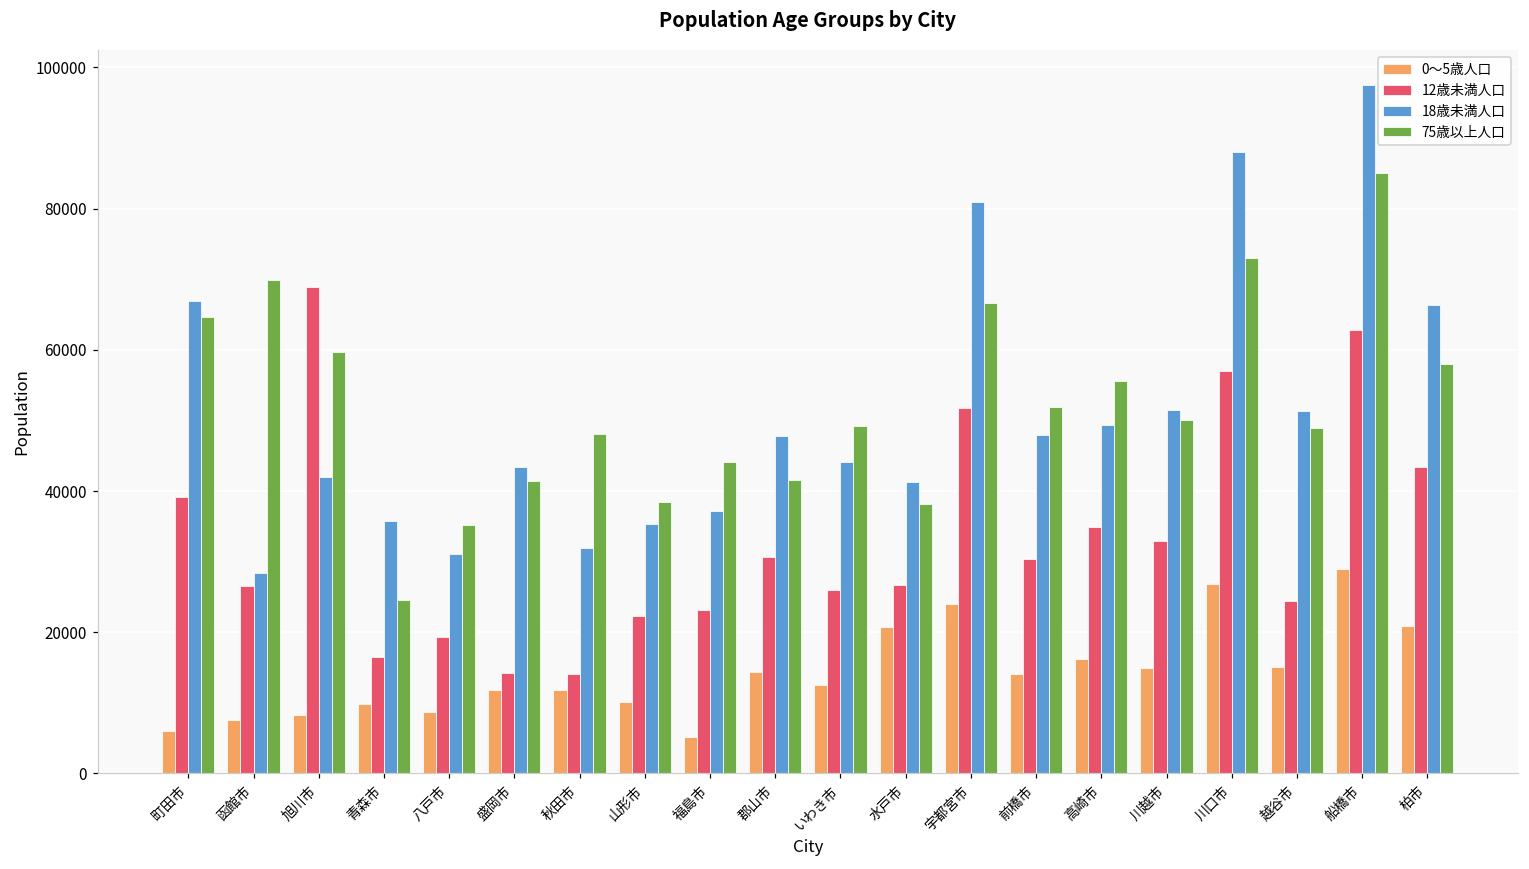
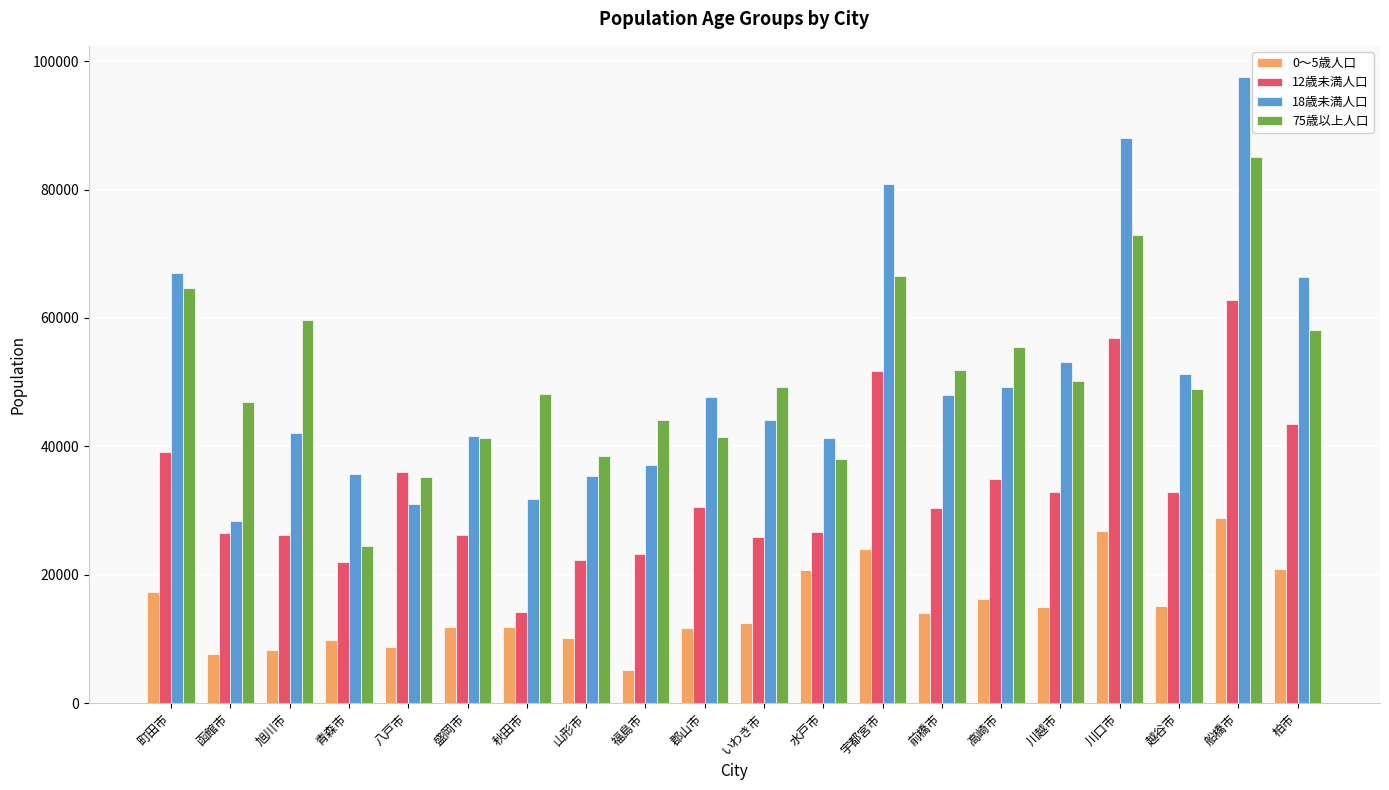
  {
    "0～5歳人口": {
-     "町田市": 6000,
+     "町田市": 17000,
      "函館市": 8000,
      "旭川市": 8000,
      "青森市": 10000,
      "八戸市": 9000,
      "盛岡市": 12000,
      "秋田市": 12000,
      "山形市": 10000,
      "福島市": 5000,
-     "郡山市": 14000,
+     "郡山市": 12000,
      "いわき市": 13000,
      "水戸市": 21000,
      "宇都宮市": 24000,
      "前橋市": 14000,
      "高崎市": 16000,
      "川越市": 15000,
      "川口市": 27000,
      "越谷市": 15000,
      "船橋市": 29000,
      "柏市": 21000
    },
    "12歳未満人口": {
      "町田市": 39000,
      "函館市": 26000,
-     "旭川市": 69000,
-     "青森市": 17000,
-     "八戸市": 19000,
-     "盛岡市": 14000,
+     "旭川市": 26000,
+     "青森市": 22000,
+     "八戸市": 36000,
+     "盛岡市": 26000,
      "秋田市": 14000,
      "山形市": 22000,
      "福島市": 23000,
      "郡山市": 31000,
      "いわき市": 26000,
      "水戸市": 27000,
      "宇都宮市": 52000,
      "前橋市": 30000,
      "高崎市": 35000,
      "川越市": 33000,
      "川口市": 57000,
-     "越谷市": 24000,
+     "越谷市": 33000,
      "船橋市": 63000,
      "柏市": 43000
    },
    "18歳未満人口": {
      "町田市": 67000,
      "函館市": 28000,
      "旭川市": 42000,
      "青森市": 36000,
      "八戸市": 31000,
-     "盛岡市": 43000,
+     "盛岡市": 42000,
      "秋田市": 32000,
      "山形市": 35000,
      "福島市": 37000,
      "郡山市": 48000,
      "いわき市": 44000,
      "水戸市": 41000,
      "宇都宮市": 81000,
      "前橋市": 48000,
      "高崎市": 49000,
-     "川越市": 51000,
+     "川越市": 53000,
      "川口市": 88000,
      "越谷市": 51000,
      "船橋市": 98000,
      "柏市": 66000
    },
    "75歳以上人口": {
      "町田市": 65000,
-     "函館市": 70000,
+     "函館市": 47000,
      "旭川市": 60000,
      "青森市": 25000,
      "八戸市": 35000,
      "盛岡市": 41000,
      "秋田市": 48000,
      "山形市": 38000,
      "福島市": 44000,
      "郡山市": 42000,
      "いわき市": 49000,
      "水戸市": 38000,
      "宇都宮市": 67000,
      "前橋市": 52000,
      "高崎市": 56000,
      "川越市": 50000,
      "川口市": 73000,
      "越谷市": 49000,
      "船橋市": 85000,
      "柏市": 58000
    }
  }
